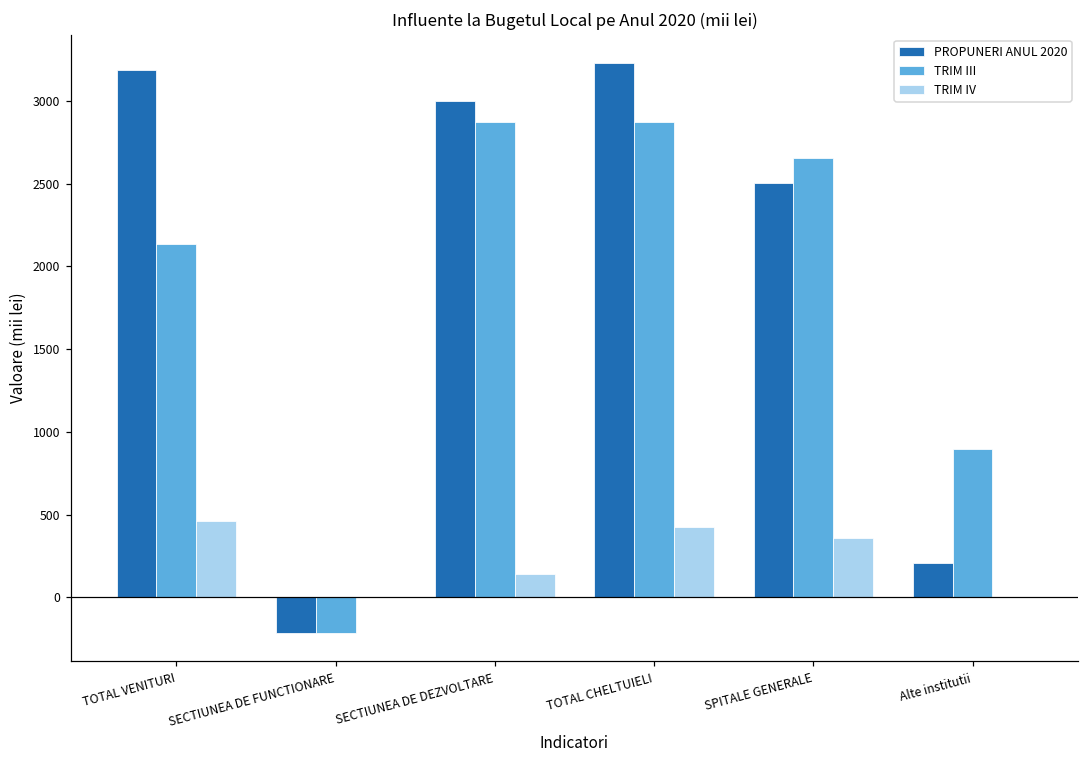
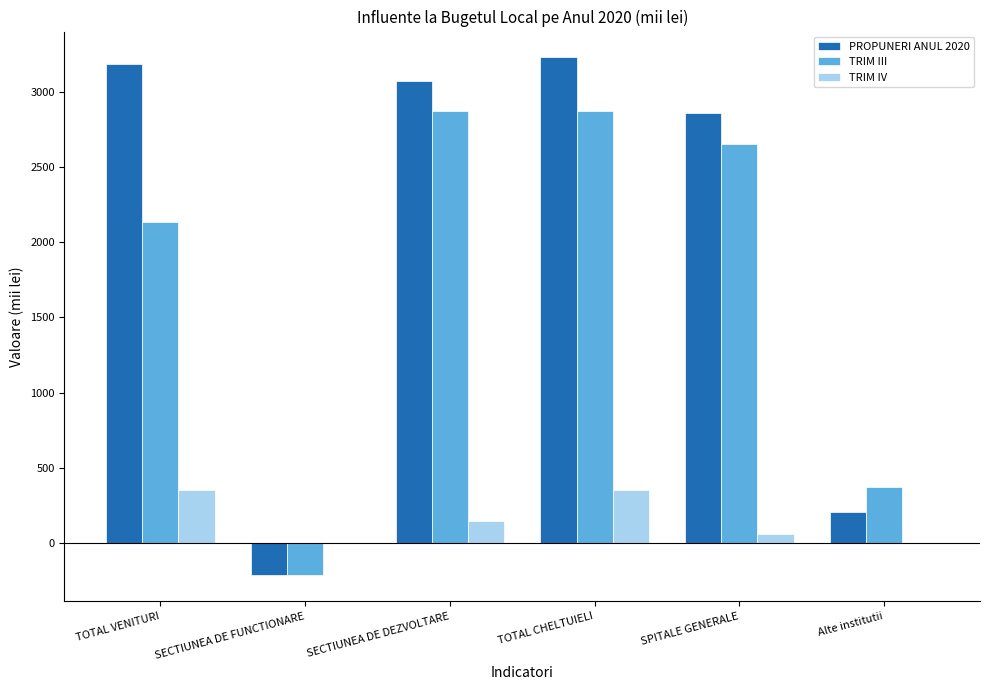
  {
    "PROPUNERI ANUL 2020": {
      "TOTAL VENITURI": 3190,
      "SECTIUNEA DE FUNCTIONARE": -210,
-     "SECTIUNEA DE DEZVOLTARE": 3000,
+     "SECTIUNEA DE DEZVOLTARE": 3070,
      "TOTAL CHELTUIELI": 3230,
-     "SPITALE GENERALE": 2500,
+     "SPITALE GENERALE": 2860,
      "Alte institutii": 210
    },
    "TRIM III": {
      "TOTAL VENITURI": 2140,
      "SECTIUNEA DE FUNCTIONARE": -210,
      "SECTIUNEA DE DEZVOLTARE": 2870,
      "TOTAL CHELTUIELI": 2870,
      "SPITALE GENERALE": 2650,
-     "Alte institutii": 890
+     "Alte institutii": 370
    },
    "TRIM IV": {
-     "TOTAL VENITURI": 460,
+     "TOTAL VENITURI": 360,
      "SECTIUNEA DE FUNCTIONARE": 0,
      "SECTIUNEA DE DEZVOLTARE": 140,
-     "TOTAL CHELTUIELI": 430,
-     "SPITALE GENERALE": 360,
+     "TOTAL CHELTUIELI": 360,
+     "SPITALE GENERALE": 60,
      "Alte institutii": 0
    }
  }
